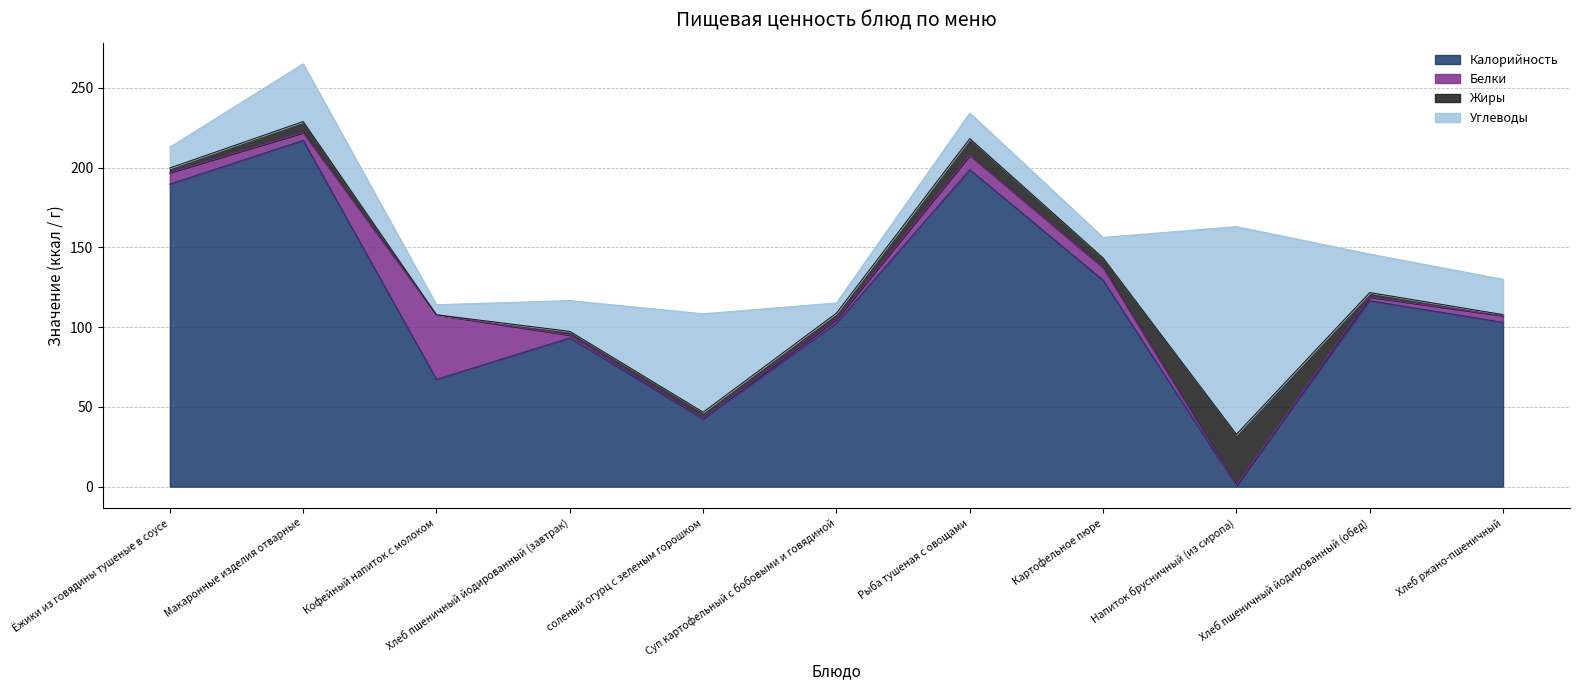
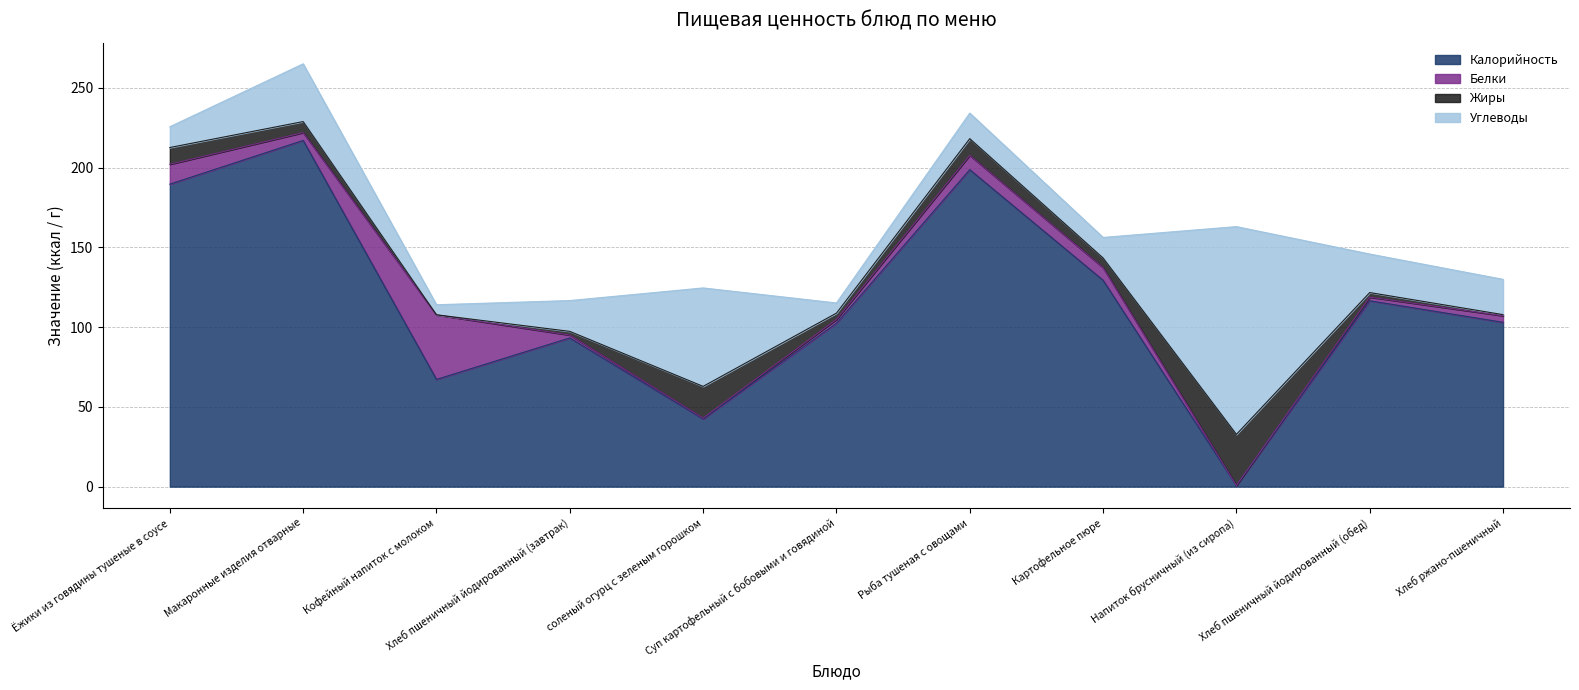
  {
    "Калорийность": {
      "Ёжики из говядины тушеные в соусе": 190,
      "Макаронные изделия отварные": 217,
      "Кофейный напиток с молоком": 67,
      "Хлеб пшеничный йодированный (завтрак)": 93,
      "Суп картофельный с бобовыми и говядиной": 102,
      "Рыба тушеная с овощами": 199,
      "Картофельное пюре": 129,
      "Хлеб пшеничный йодированный (обед)": 117,
      "Хлеб ржано-пшеничный": 103
    },
    "Белки": {
-     "Ёжики из говядины тушеные в соусе": 7,
+     "Ёжики из говядины тушеные в соусе": 12,
      "Макаронные изделия отварные": 5,
      "Хлеб пшеничный йодированный (завтрак)": 2,
      "Суп картофельный с бобовыми и говядиной": 2,
      "Рыба тушеная с овощами": 9,
      "Картофельное пюре": 8,
      "Хлеб пшеничный йодированный (обед)": 2
    },
    "Жиры": {
-     "Ёжики из говядины тушеные в соусе": 3,
+     "Ёжики из говядины тушеные в соусе": 11,
      "Макаронные изделия отварные": 7,
      "Хлеб пшеничный йодированный (завтрак)": 2,
-     "соленый огурц с зеленым горошком": 4,
+     "соленый огурц с зеленым горошком": 20,
      "Суп картофельный с бобовыми и говядиной": 4,
      "Рыба тушеная с овощами": 10,
      "Картофельное пюре": 6,
      "Напиток брусничный (из сиропа)": 32,
      "Хлеб пшеничный йодированный (обед)": 3
    },
    "Углеводы": {
      "Ёжики из говядины тушеные в соусе": 13,
      "Макаронные изделия отварные": 36,
      "Кофейный напиток с молоком": 6,
      "Хлеб пшеничный йодированный (завтрак)": 19,
      "соленый огурц с зеленым горошком": 62,
      "Суп картофельный с бобовыми и говядиной": 6,
      "Рыба тушеная с овощами": 16,
      "Картофельное пюре": 13,
      "Напиток брусничный (из сиропа)": 130,
      "Хлеб пшеничный йодированный (обед)": 24,
      "Хлеб ржано-пшеничный": 22
    }
  }
